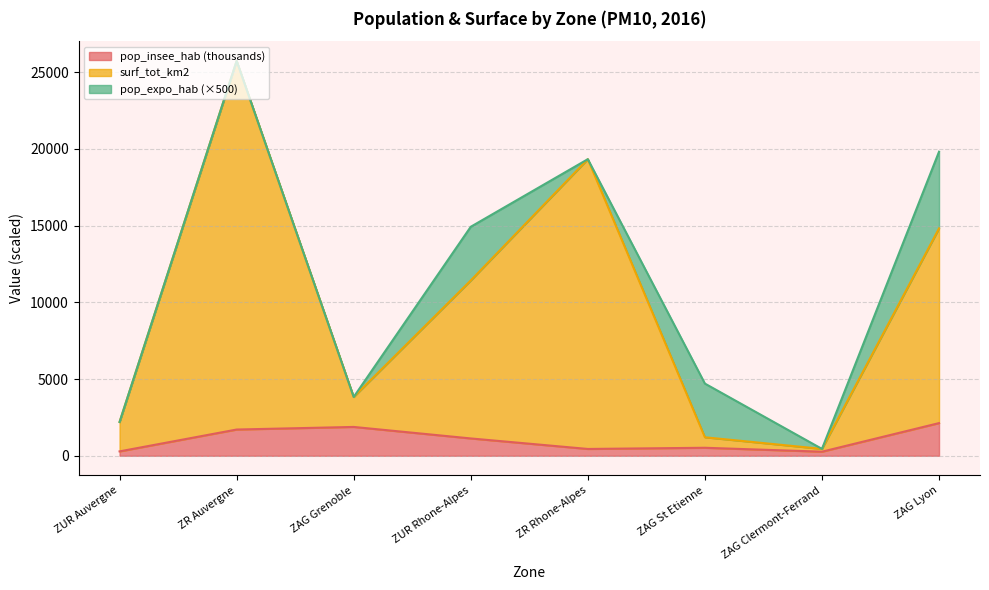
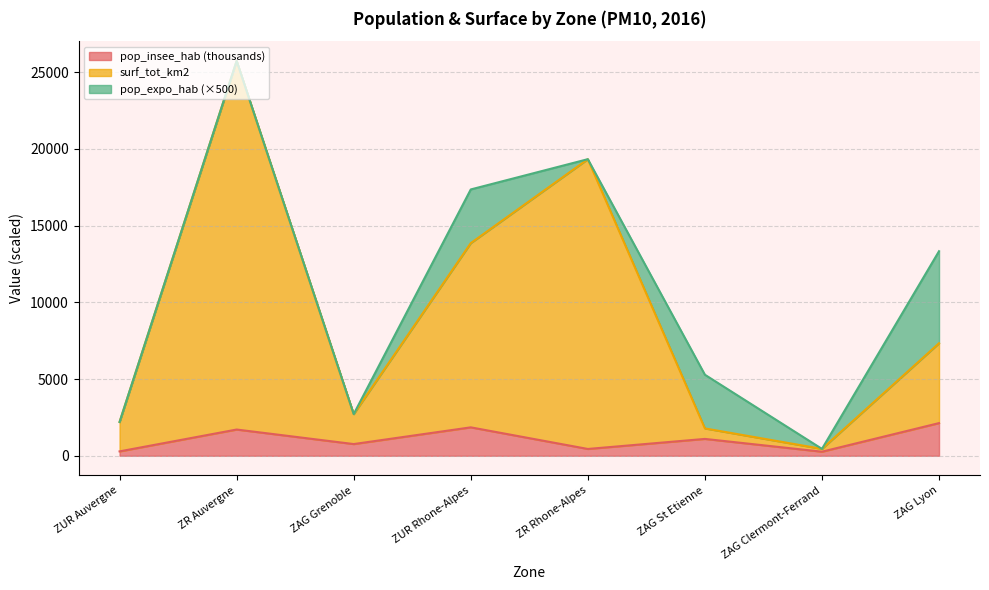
  {
    "pop_insee_hab (thousands)": {
      "ZUR Auvergne": 300,
      "ZR Auvergne": 1700,
-     "ZAG Grenoble": 1900,
-     "ZUR Rhone-Alpes": 1100,
+     "ZAG Grenoble": 800,
+     "ZUR Rhone-Alpes": 1900,
      "ZR Rhone-Alpes": 400,
-     "ZAG St Etienne": 500,
+     "ZAG St Etienne": 1100,
      "ZAG Clermont-Ferrand": 300,
      "ZAG Lyon": 2100
    },
    "surf_tot_km2": {
-     "ZUR Rhone-Alpes": 10300,
+     "ZUR Rhone-Alpes": 12000,
      "ZAG St Etienne": 700,
-     "ZAG Lyon": 12700
+     "ZAG Lyon": 5200
    },
    "pop_expo_hab (×500)": {
      "ZUR Rhone-Alpes": 3500,
      "ZAG St Etienne": 3500,
-     "ZAG Lyon": 5000
+     "ZAG Lyon": 6000
    }
  }
